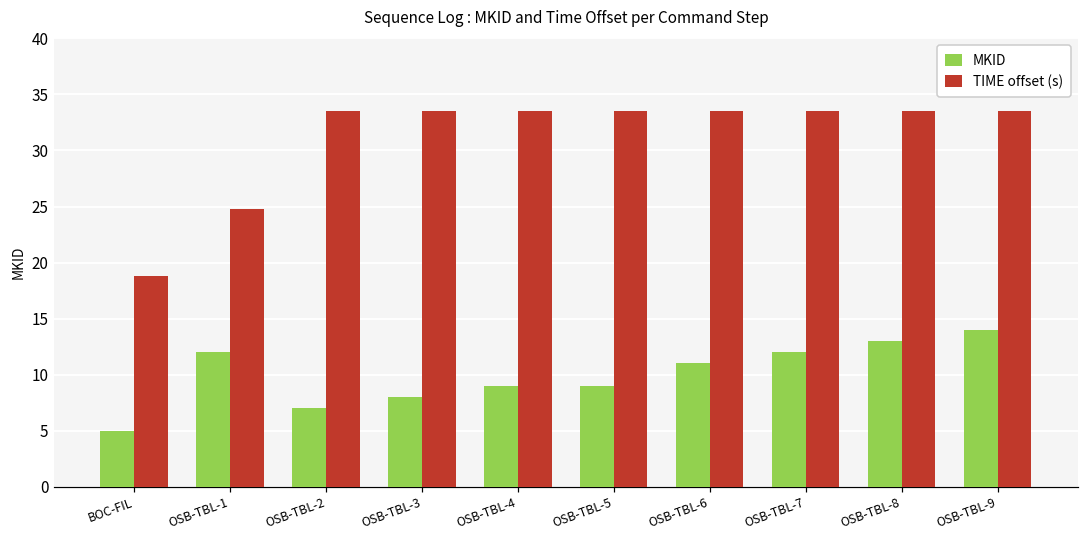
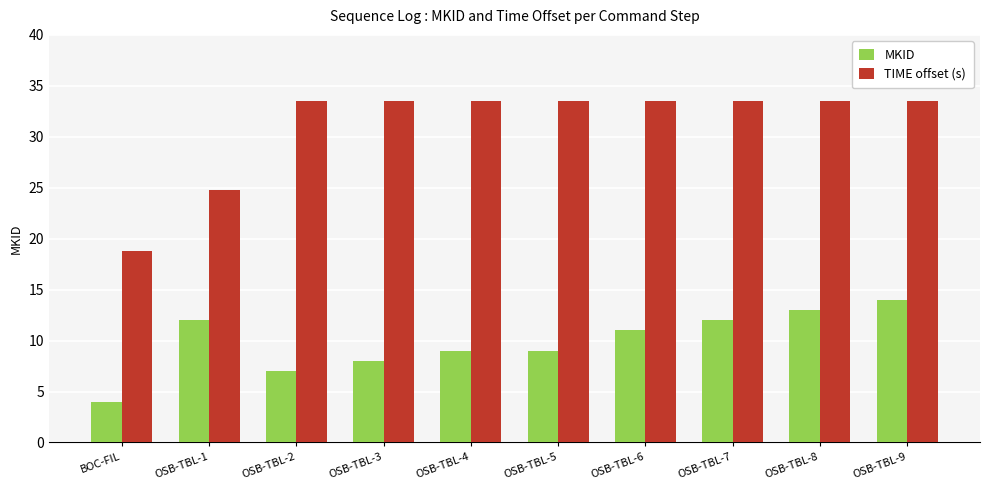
  {
    "MKID": {
-     "BOC-FIL": 5,
+     "BOC-FIL": 4,
      "OSB-TBL-1": 12,
      "OSB-TBL-2": 7,
      "OSB-TBL-3": 8,
      "OSB-TBL-4": 9,
      "OSB-TBL-5": 9,
      "OSB-TBL-6": 11,
      "OSB-TBL-7": 12,
      "OSB-TBL-8": 13,
      "OSB-TBL-9": 14
    },
    "TIME offset (s)": {
      "BOC-FIL": 19,
      "OSB-TBL-1": 25,
      "OSB-TBL-2": 33.5,
      "OSB-TBL-3": 33.5,
      "OSB-TBL-4": 33.5,
      "OSB-TBL-5": 33.5,
      "OSB-TBL-6": 33.5,
      "OSB-TBL-7": 33.5,
      "OSB-TBL-8": 33.5,
      "OSB-TBL-9": 33.5
    }
  }
